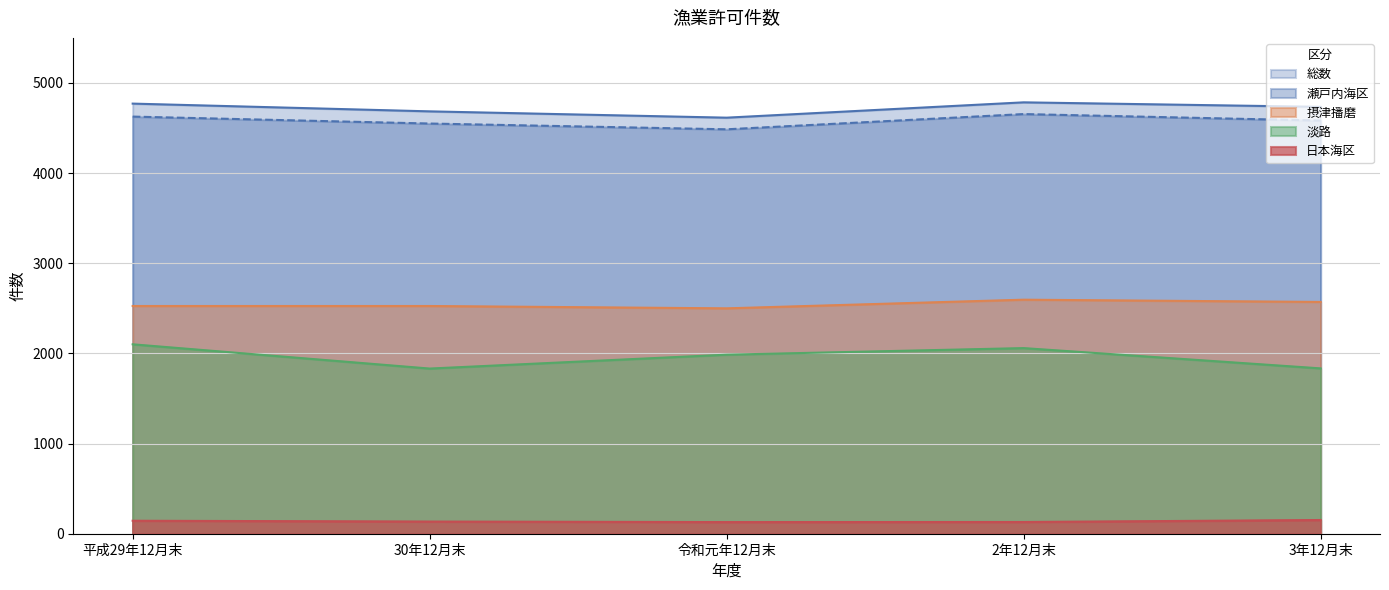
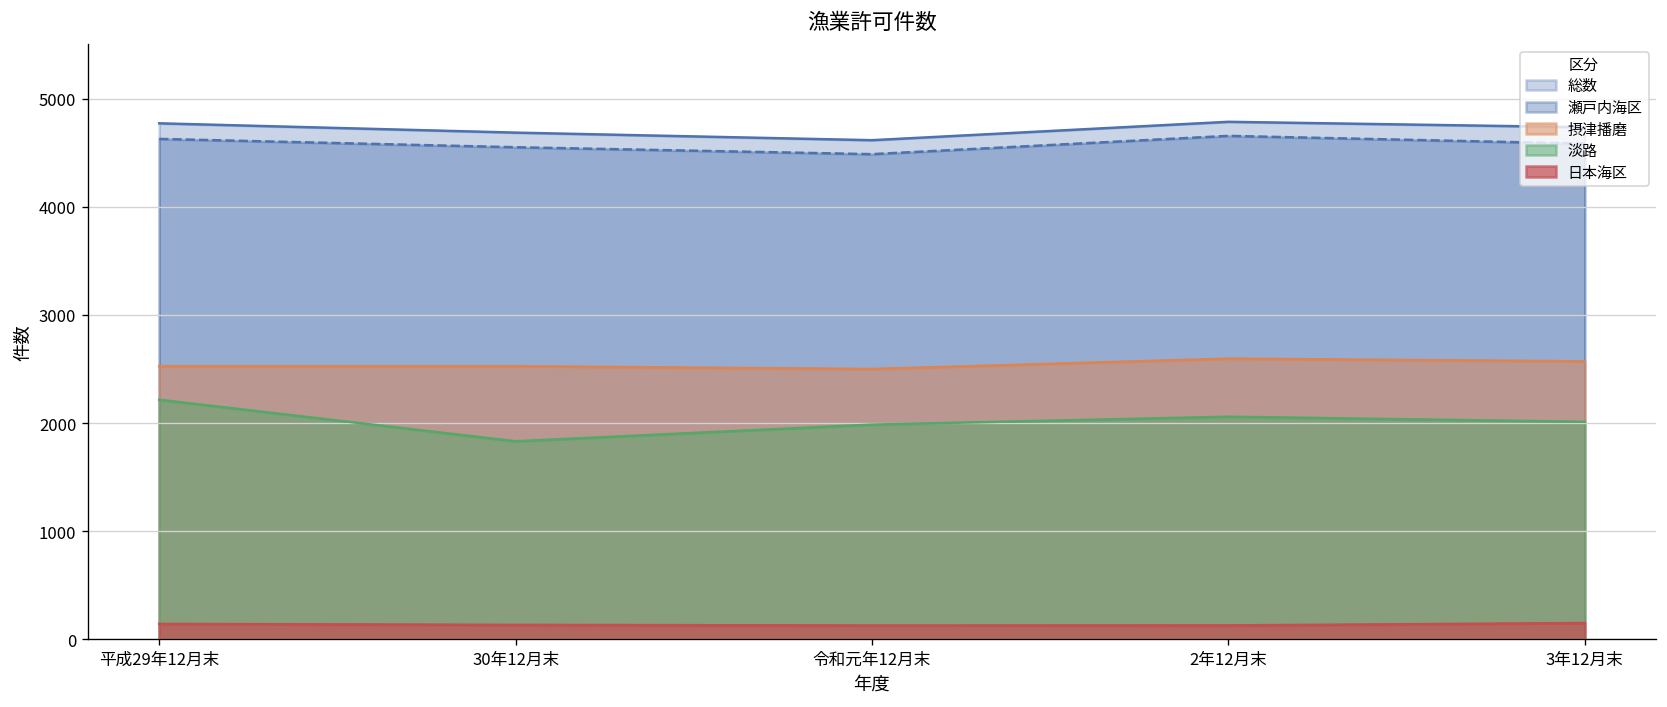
  {
    "淡路": {
-     "平成29年12月末": 2100,
+     "平成29年12月末": 2200,
      "30年12月末": 1800,
      "令和元年12月末": 2000,
      "2年12月末": 2100,
-     "3年12月末": 1800
+     "3年12月末": 2000
    }
  }
